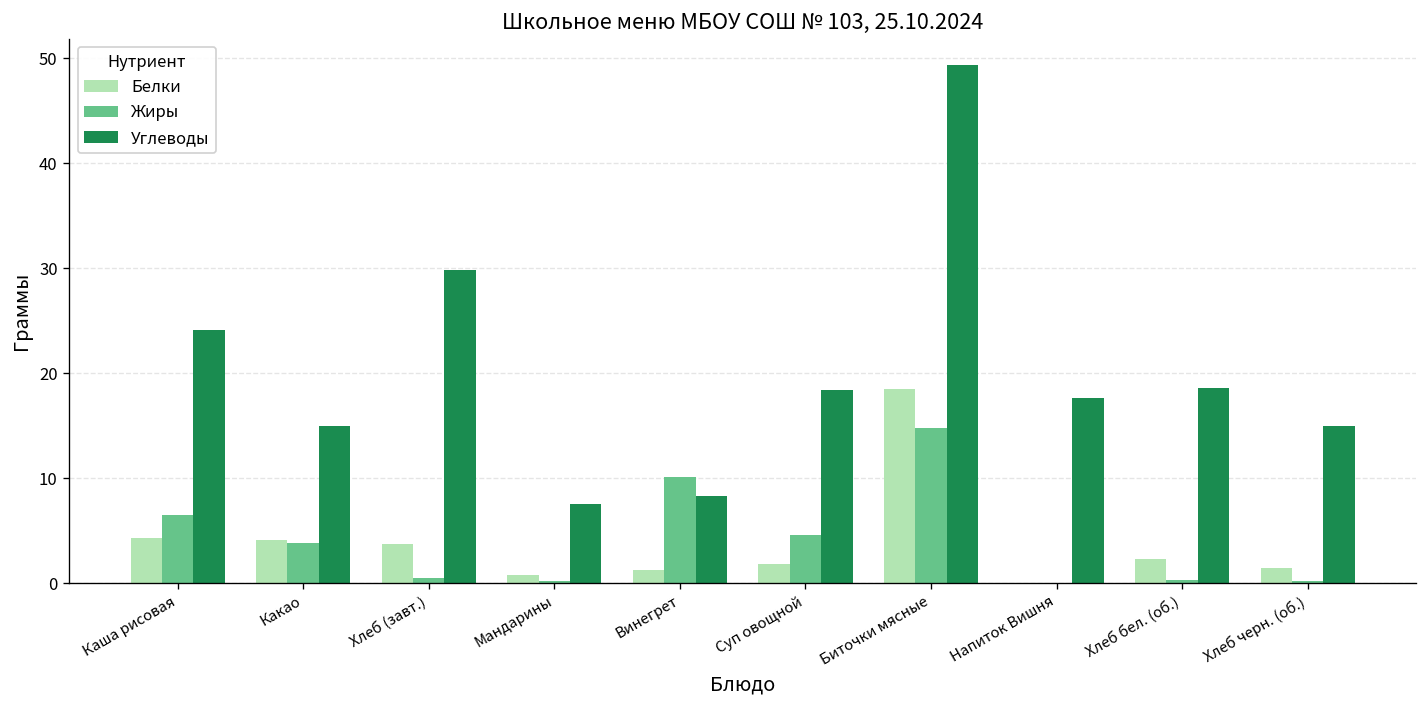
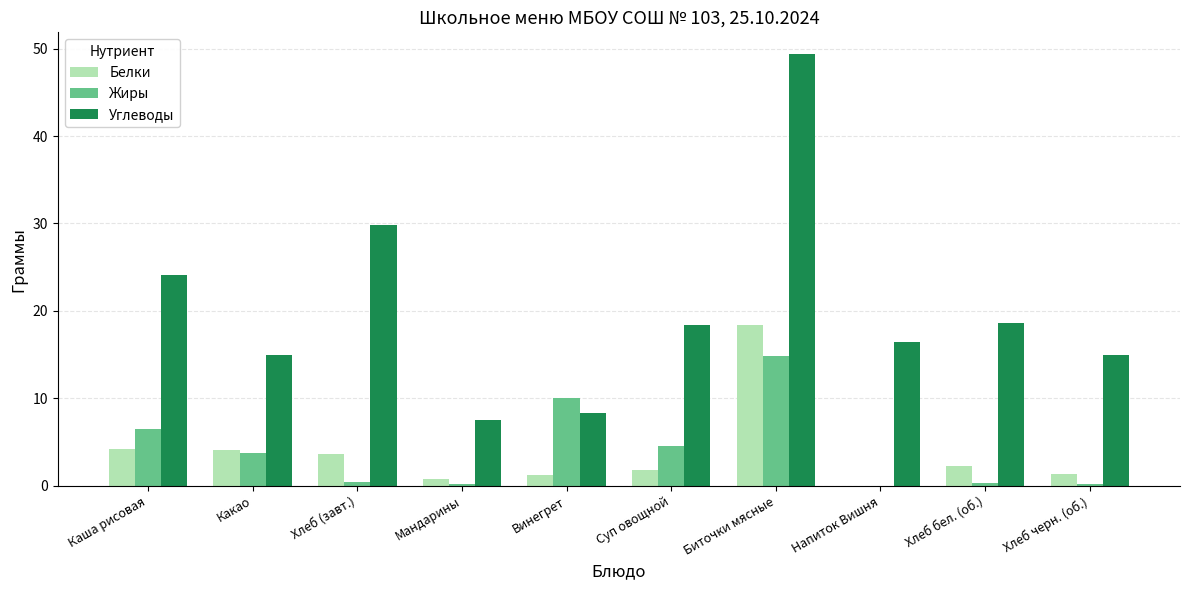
  {
    "Белки": {
      "Каша рисовая": 4,
      "Какао": 4,
      "Хлеб (завт.)": 4,
      "Мандарины": 1,
      "Винегрет": 1,
      "Суп овощной": 2,
      "Биточки мясные": 18,
      "Напиток Вишня": 0,
      "Хлеб бел. (об.)": 2,
      "Хлеб черн. (об.)": 1
    },
    "Жиры": {
      "Каша рисовая": 6,
      "Какао": 4,
      "Хлеб (завт.)": 0,
      "Винегрет": 10,
      "Суп овощной": 5,
      "Биточки мясные": 15,
      "Напиток Вишня": 0
    },
    "Углеводы": {
      "Каша рисовая": 24,
      "Какао": 15,
      "Хлеб (завт.)": 30,
      "Мандарины": 8,
      "Винегрет": 8,
      "Суп овощной": 18,
      "Биточки мясные": 49,
-     "Напиток Вишня": 18,
+     "Напиток Вишня": 16,
      "Хлеб бел. (об.)": 19,
      "Хлеб черн. (об.)": 15
    }
  }
